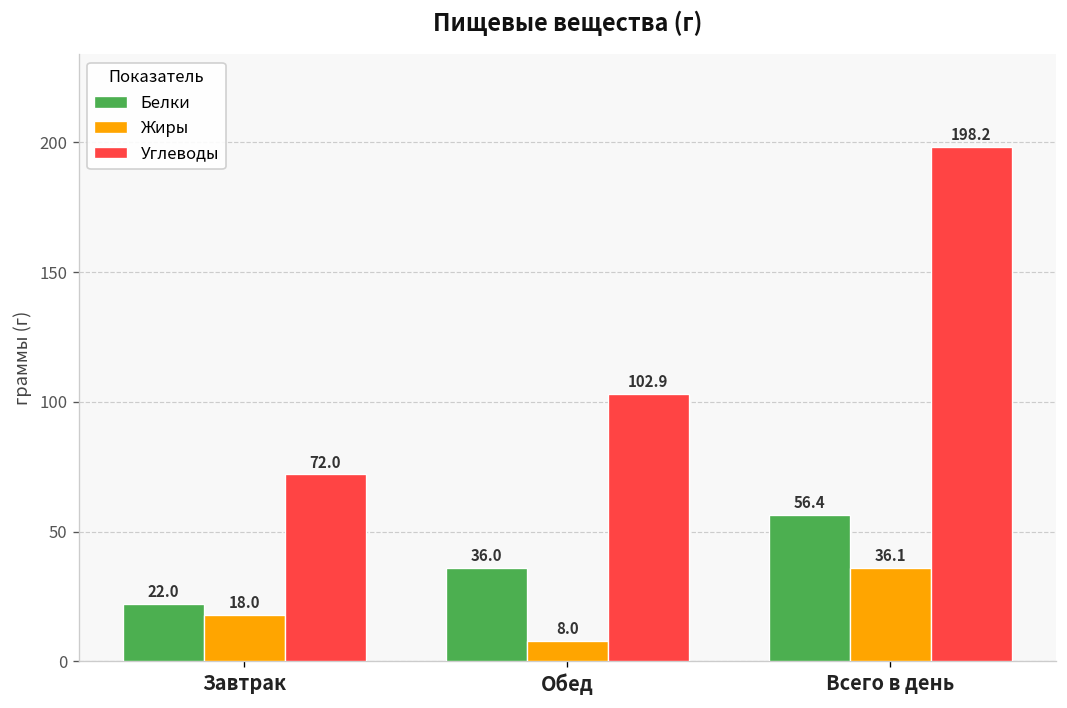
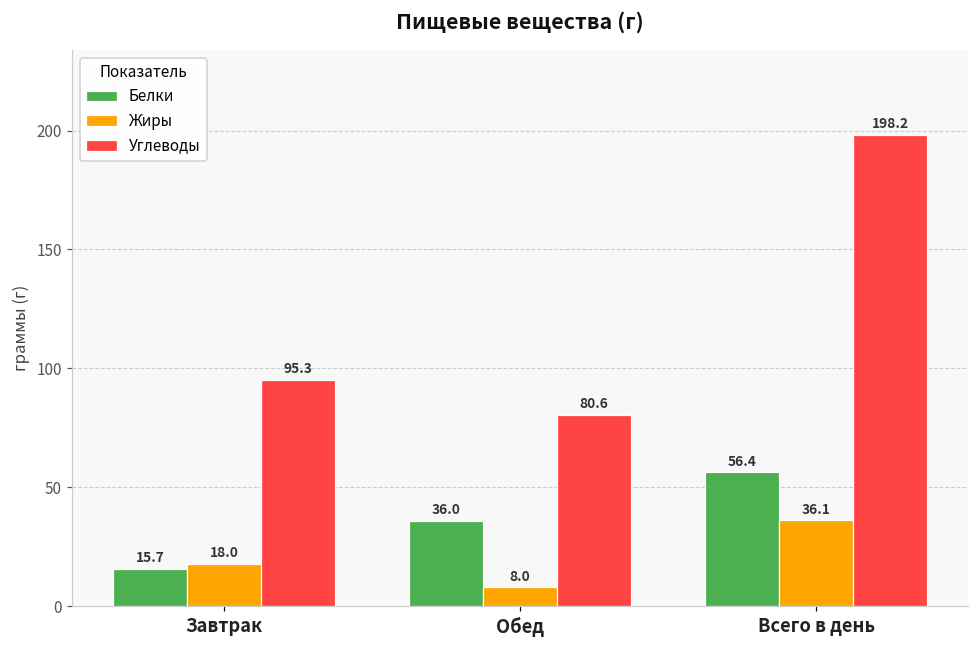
  {
    "Белки": {
-     "Завтрак": 22.0,
+     "Завтрак": 15.7,
      "Обед": 36.0,
      "Всего в день": 56.4
    },
    "Жиры": {
      "Завтрак": 18.0,
      "Обед": 8.0,
      "Всего в день": 36.1
    },
    "Углеводы": {
-     "Завтрак": 72.0,
-     "Обед": 102.9,
+     "Завтрак": 95.3,
+     "Обед": 80.6,
      "Всего в день": 198.2
    }
  }
